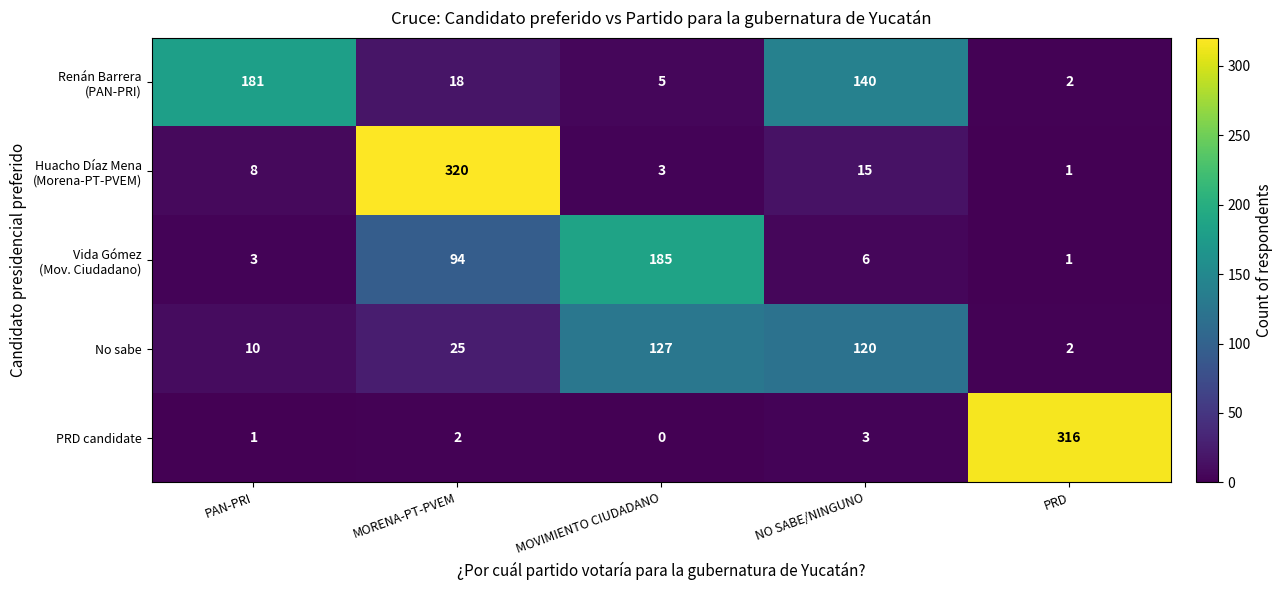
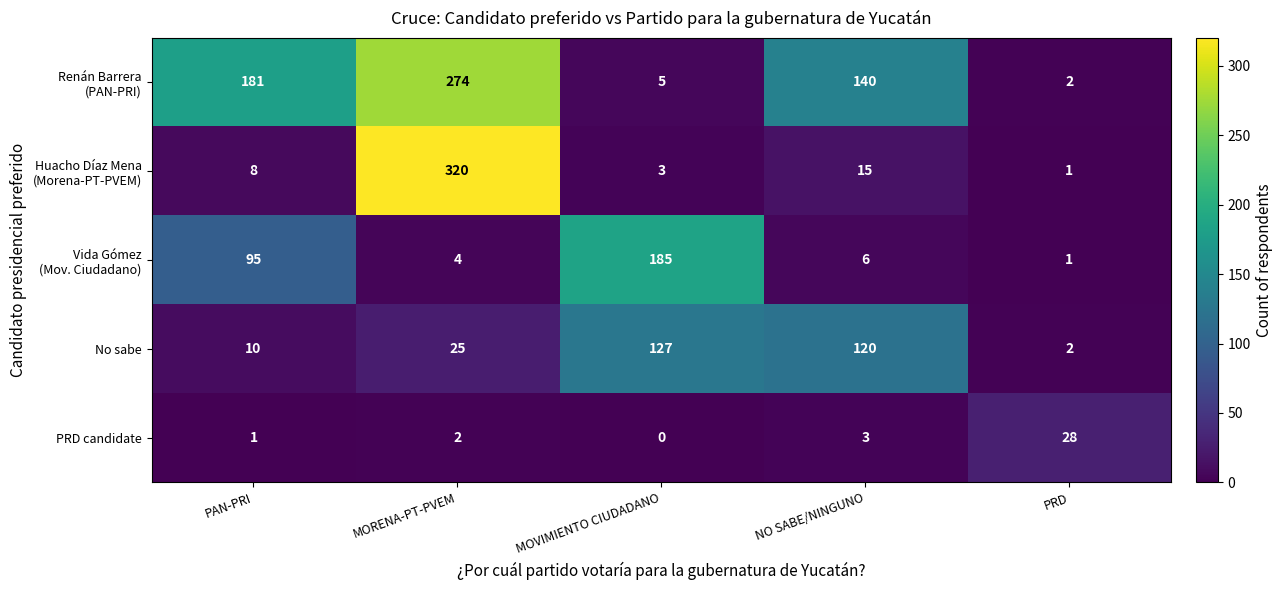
  {
    "Renán Barrera (PAN-PRI)": {
      "PAN-PRI": 181,
-     "MORENA-PT-PVEM": 18,
+     "MORENA-PT-PVEM": 274,
      "MOVIMIENTO CIUDADANO": 5,
      "NO SABE/NINGUNO": 140,
      "PRD": 2
    },
    "Huacho Díaz Mena (Morena-PT-PVEM)": {
      "PAN-PRI": 8,
      "MORENA-PT-PVEM": 320,
      "MOVIMIENTO CIUDADANO": 3,
      "NO SABE/NINGUNO": 15,
      "PRD": 1
    },
    "Vida Gómez (Mov. Ciudadano)": {
-     "PAN-PRI": 3,
-     "MORENA-PT-PVEM": 94,
+     "PAN-PRI": 95,
+     "MORENA-PT-PVEM": 4,
      "MOVIMIENTO CIUDADANO": 185,
      "NO SABE/NINGUNO": 6,
      "PRD": 1
    },
    "No sabe": {
      "PAN-PRI": 10,
      "MORENA-PT-PVEM": 25,
      "MOVIMIENTO CIUDADANO": 127,
      "NO SABE/NINGUNO": 120,
      "PRD": 2
    },
    "PRD candidate": {
      "PAN-PRI": 1,
      "MORENA-PT-PVEM": 2,
      "MOVIMIENTO CIUDADANO": 0,
      "NO SABE/NINGUNO": 3,
-     "PRD": 316
+     "PRD": 28
    }
  }
